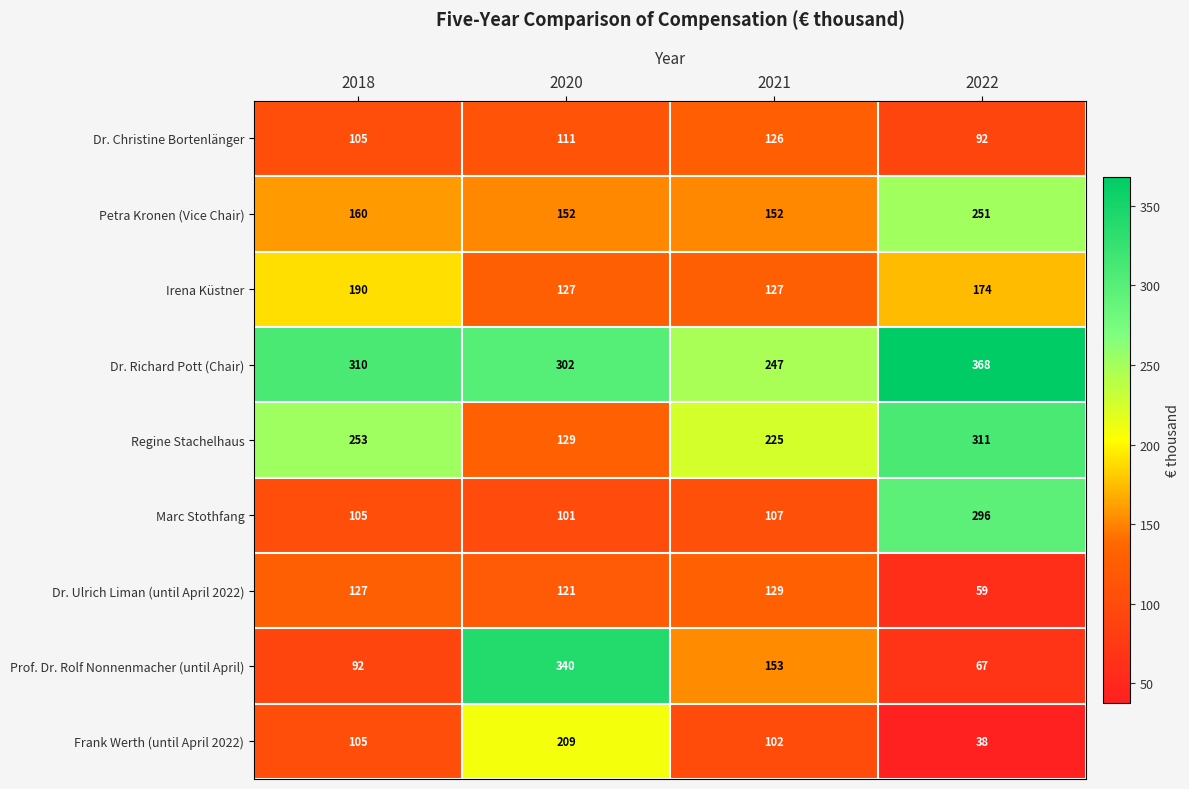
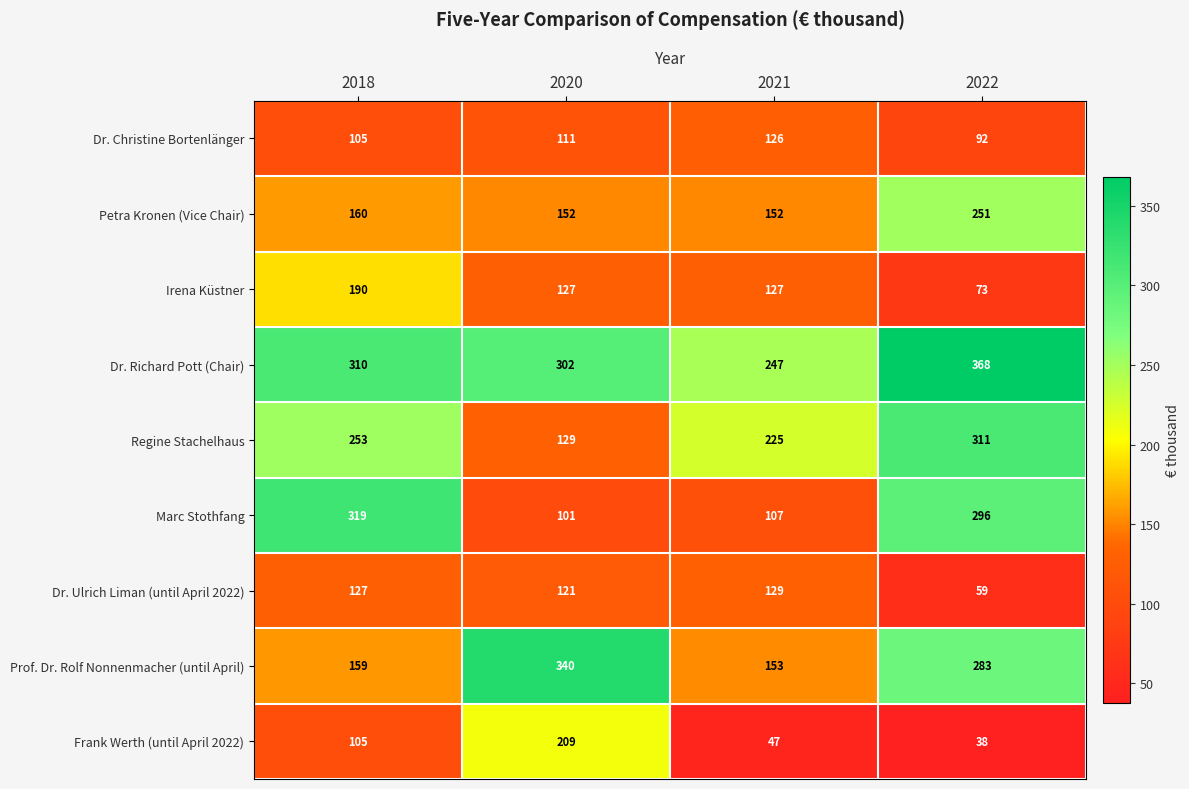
  {
    "Dr. Christine Bortenlänger": {
      "2018": 105,
      "2020": 111,
      "2021": 126,
      "2022": 92
    },
    "Petra Kronen (Vice Chair)": {
      "2018": 160,
      "2020": 152,
      "2021": 152,
      "2022": 251
    },
    "Irena Küstner": {
      "2018": 190,
      "2020": 127,
      "2021": 127,
-     "2022": 174
+     "2022": 73
    },
    "Dr. Richard Pott (Chair)": {
      "2018": 310,
      "2020": 302,
      "2021": 247,
      "2022": 368
    },
    "Regine Stachelhaus": {
      "2018": 253,
      "2020": 129,
      "2021": 225,
      "2022": 311
    },
    "Marc Stothfang": {
-     "2018": 105,
+     "2018": 319,
      "2020": 101,
      "2021": 107,
      "2022": 296
    },
    "Dr. Ulrich Liman (until April 2022)": {
      "2018": 127,
      "2020": 121,
      "2021": 129,
      "2022": 59
    },
    "Prof. Dr. Rolf Nonnenmacher (until April)": {
-     "2018": 92,
+     "2018": 159,
      "2020": 340,
      "2021": 153,
-     "2022": 67
+     "2022": 283
    },
    "Frank Werth (until April 2022)": {
      "2018": 105,
      "2020": 209,
-     "2021": 102,
+     "2021": 47,
      "2022": 38
    }
  }
